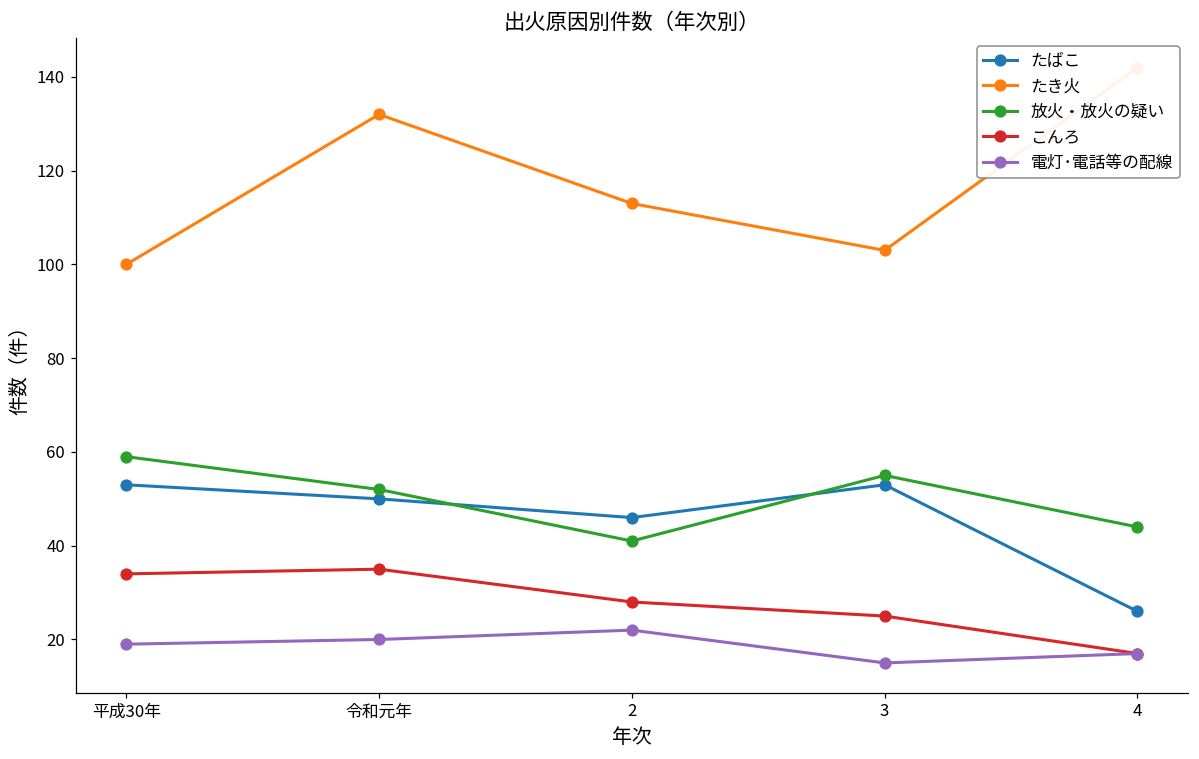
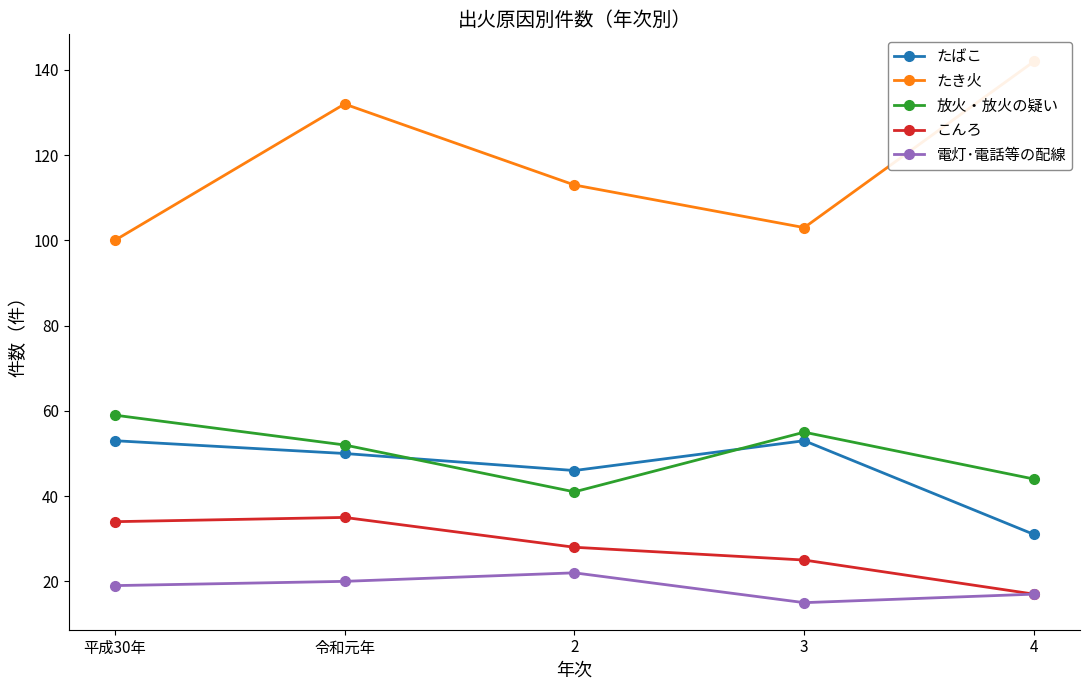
  {
    "たばこ": {
      "平成30年": 53,
      "令和元年": 50,
      "2": 46,
      "3": 53,
-     "4": 26
+     "4": 31
    },
    "たき火": {
      "平成30年": 100,
      "令和元年": 132,
      "2": 113,
      "3": 103
    },
    "放火・放火の疑い": {
      "平成30年": 59,
      "令和元年": 52,
      "2": 41,
      "3": 55,
      "4": 44
    },
    "こんろ": {
      "平成30年": 34,
      "令和元年": 35,
      "2": 28,
      "3": 25
    },
    "電灯･電話等の配線": {
      "平成30年": 19,
      "令和元年": 20,
      "2": 22,
      "3": 15
    }
  }
